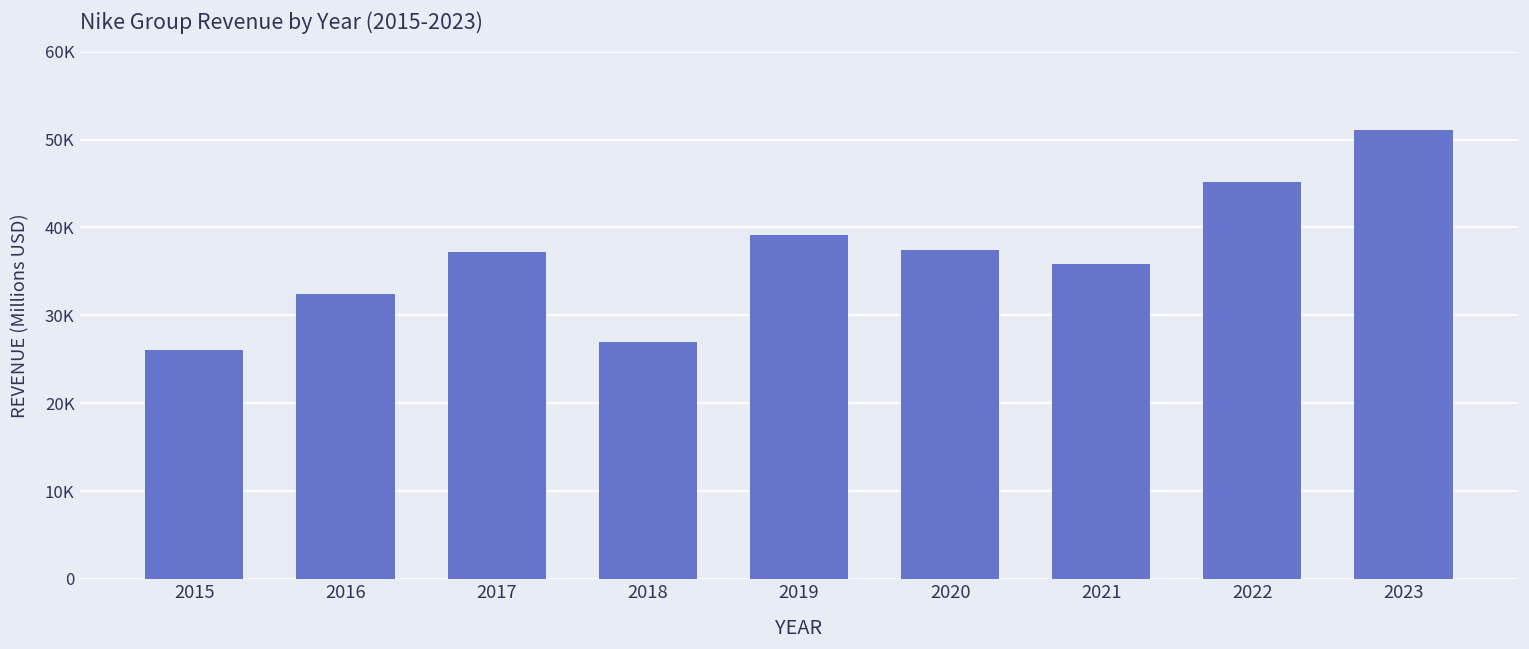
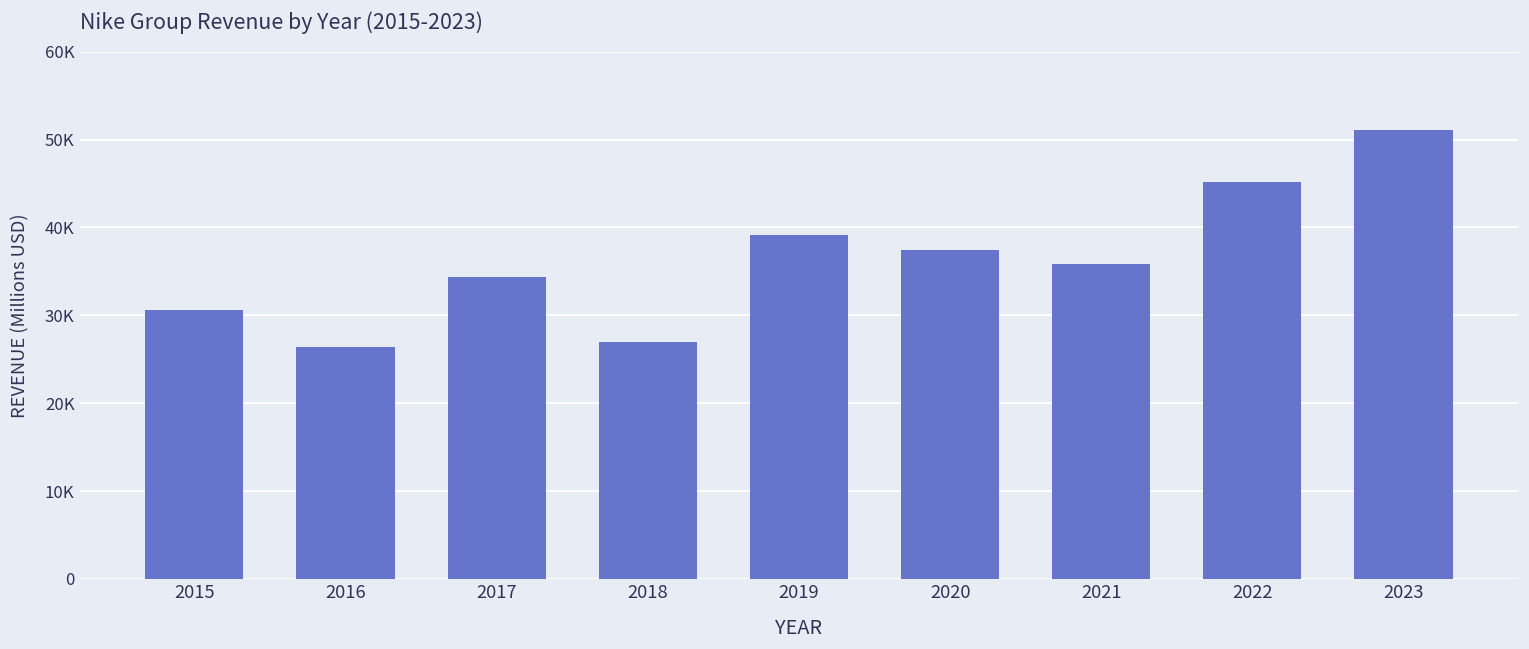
  {
-   "2015": 26000,
-   "2016": 32000,
-   "2017": 37000,
+   "2015": 31000,
+   "2016": 26000,
+   "2017": 34000,
    "2018": 27000,
    "2019": 39000,
    "2020": 37000,
    "2021": 36000,
    "2022": 45000,
    "2023": 51000
  }
